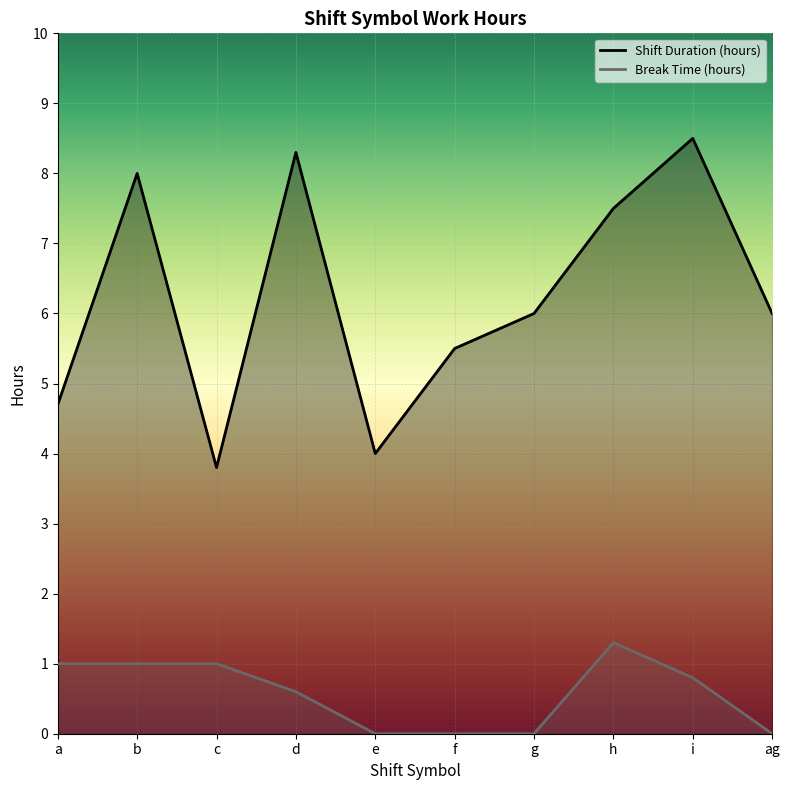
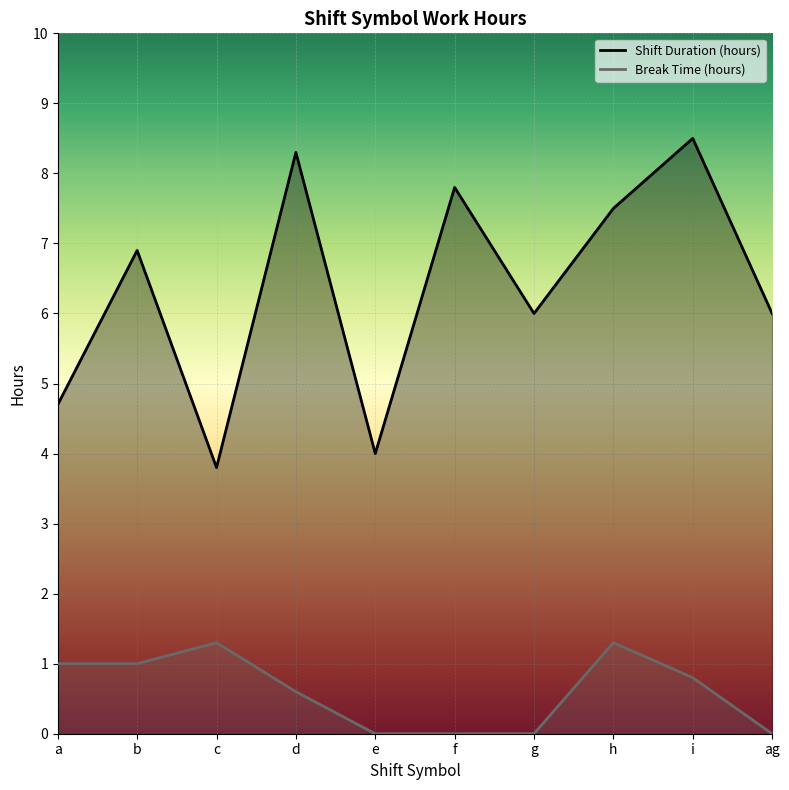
  {
    "Shift Duration (hours)": {
      "a": 4.7,
-     "b": 8.0,
+     "b": 6.9,
      "c": 3.8,
      "d": 8.3,
      "e": 4.0,
-     "f": 5.5,
+     "f": 7.8,
      "g": 6.0,
      "h": 7.5,
      "i": 8.5,
      "ag": 6.0
    },
    "Break Time (hours)": {
      "a": 1.0,
      "b": 1.0,
-     "c": 1.0,
+     "c": 1.3,
      "d": 0.6,
      "e": 0.0,
      "f": 0.0,
      "g": 0.0,
      "h": 1.3,
      "i": 0.8,
      "ag": 0.0
    }
  }
